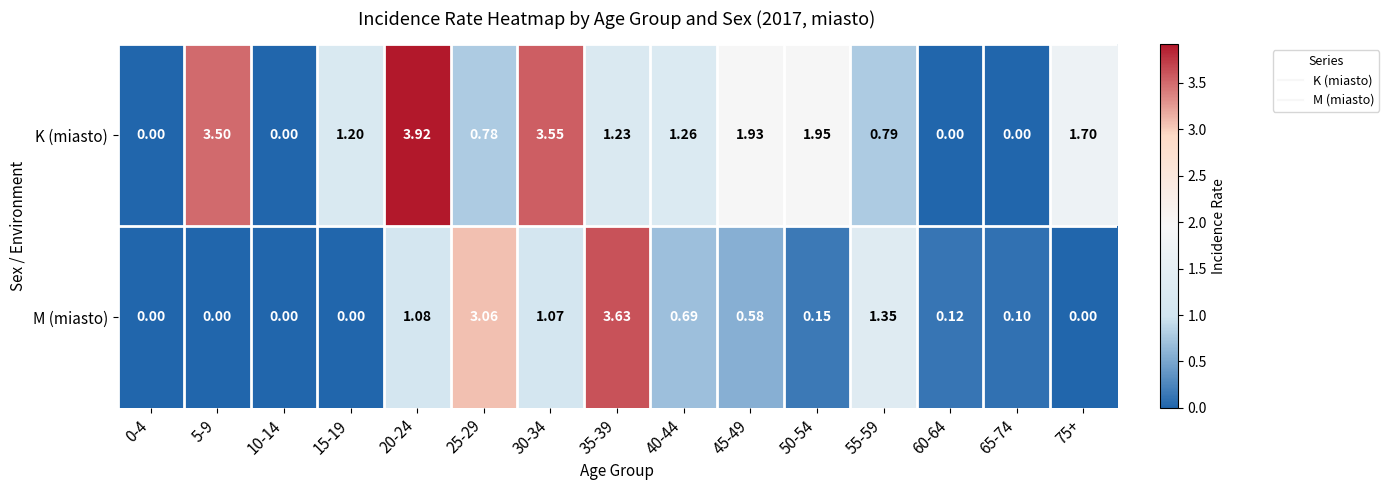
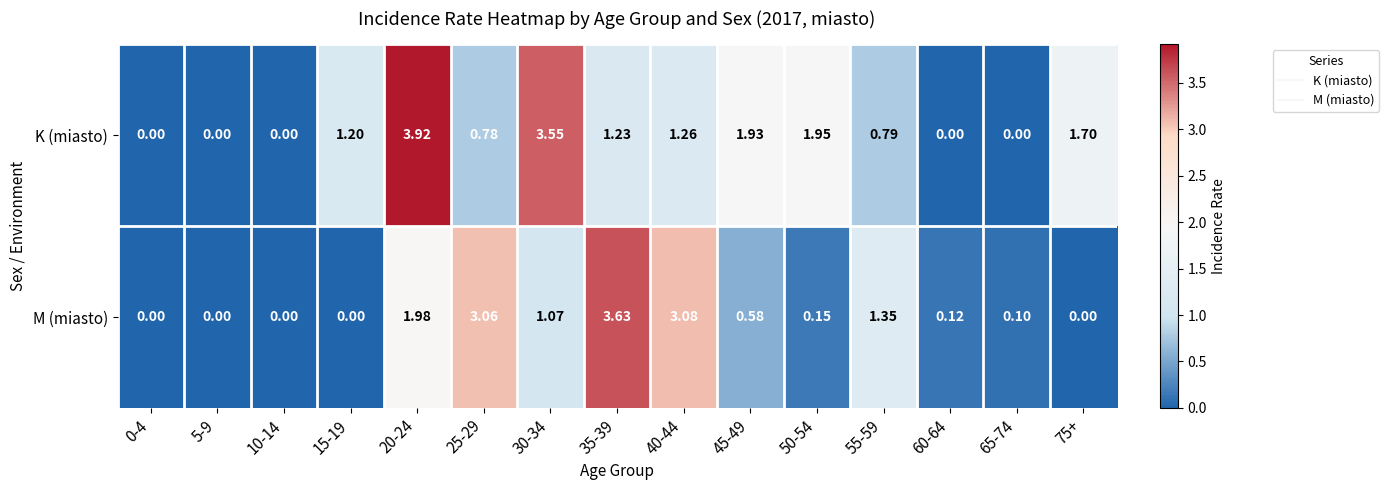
  {
    "K (miasto)": {
      "0-4": 0.00,
-     "5-9": 3.50,
+     "5-9": 0.00,
      "10-14": 0.00,
      "15-19": 1.20,
      "20-24": 3.92,
      "25-29": 0.78,
      "30-34": 3.55,
      "35-39": 1.23,
      "40-44": 1.26,
      "45-49": 1.93,
      "50-54": 1.95,
      "55-59": 0.79,
      "60-64": 0.00,
      "65-74": 0.00,
      "75+": 1.70
    },
    "M (miasto)": {
      "0-4": 0.00,
      "5-9": 0.00,
      "10-14": 0.00,
      "15-19": 0.00,
-     "20-24": 1.08,
+     "20-24": 1.98,
      "25-29": 3.06,
      "30-34": 1.07,
      "35-39": 3.63,
-     "40-44": 0.69,
+     "40-44": 3.08,
      "45-49": 0.58,
      "50-54": 0.15,
      "55-59": 1.35,
      "60-64": 0.12,
      "65-74": 0.10,
      "75+": 0.00
    }
  }
